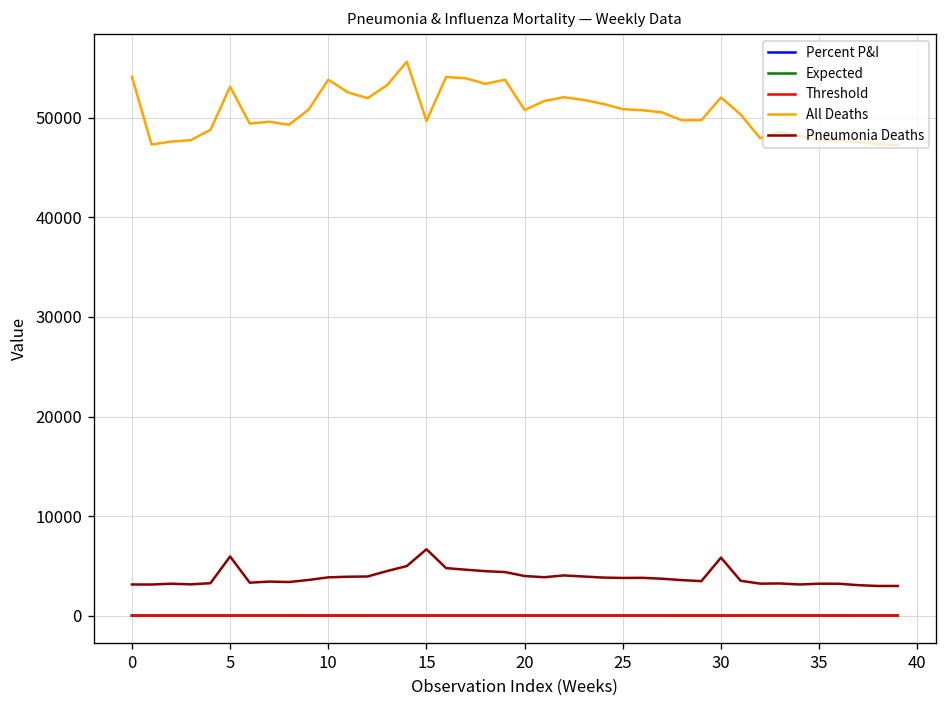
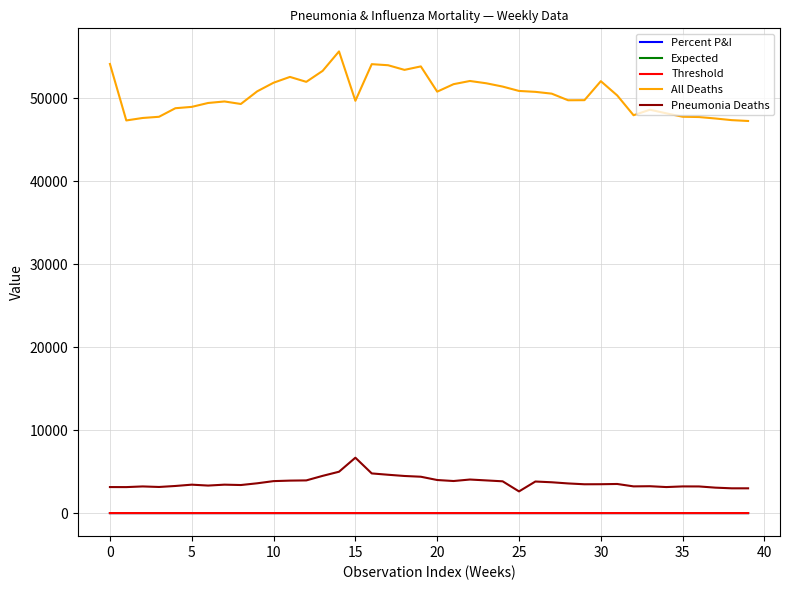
  {
    "Threshold": {
      "0": 0,
      "5": 0,
      "10": 0,
      "15": 0,
      "20": 0,
      "25": 0,
      "30": 0,
      "35": 0
    },
    "All Deaths": {
      "0": 54000,
-     "5": 53000,
-     "10": 54000,
+     "5": 49000,
+     "10": 52000,
      "15": 50000,
      "20": 51000,
      "25": 51000,
      "30": 52000,
      "35": 48000
    },
    "Pneumonia Deaths": {
      "0": 3000,
-     "5": 6000,
+     "5": 3000,
      "10": 4000,
      "15": 7000,
      "20": 4000,
-     "25": 4000,
-     "30": 6000,
+     "25": 3000,
+     "30": 3000,
      "35": 3000
    }
  }
